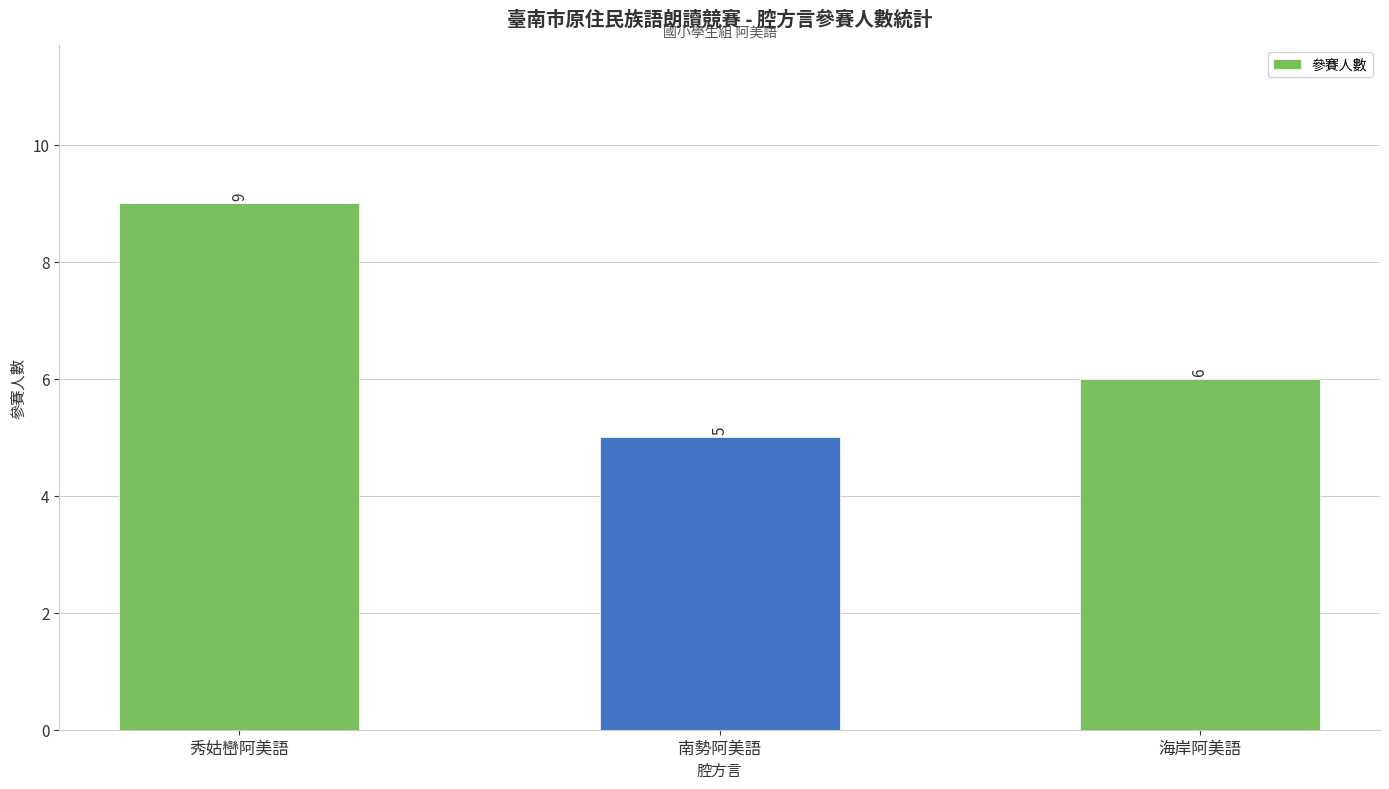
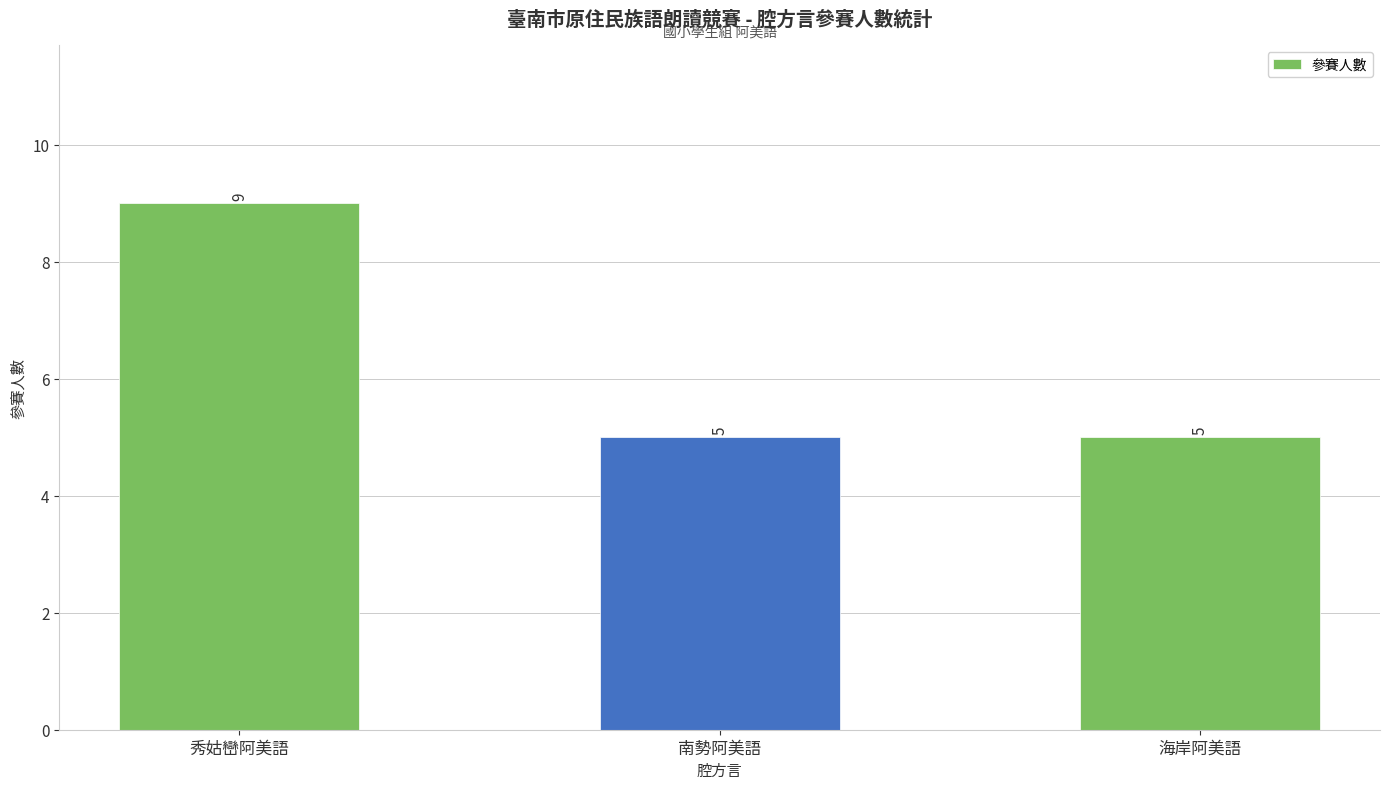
  {
    "秀姑巒阿美語": 9,
    "南勢阿美語": 5,
-   "海岸阿美語": 6
+   "海岸阿美語": 5
  }
